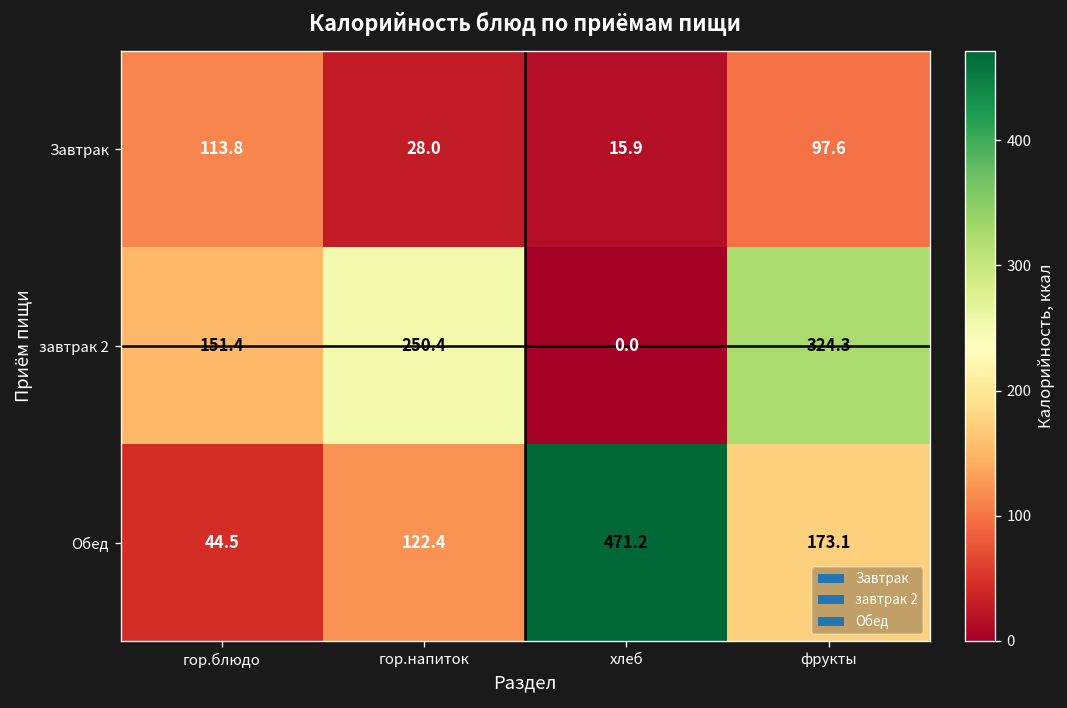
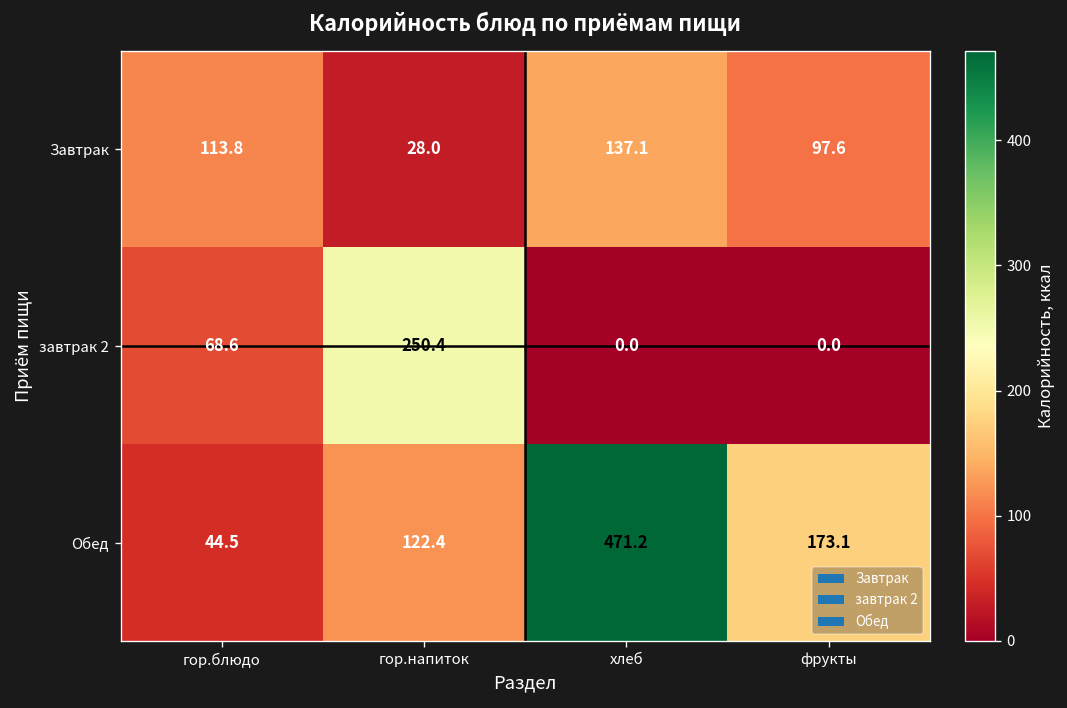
  {
    "Завтрак": {
      "гор.блюдо": 113.8,
      "гор.напиток": 28.0,
-     "хлеб": 15.9,
+     "хлеб": 137.1,
      "фрукты": 97.6
    },
    "завтрак 2": {
-     "гор.блюдо": 151.4,
+     "гор.блюдо": 68.6,
      "гор.напиток": 250.4,
      "хлеб": 0.0,
-     "фрукты": 324.3
+     "фрукты": 0.0
    },
    "Обед": {
      "гор.блюдо": 44.5,
      "гор.напиток": 122.4,
      "хлеб": 471.2,
      "фрукты": 173.1
    }
  }
